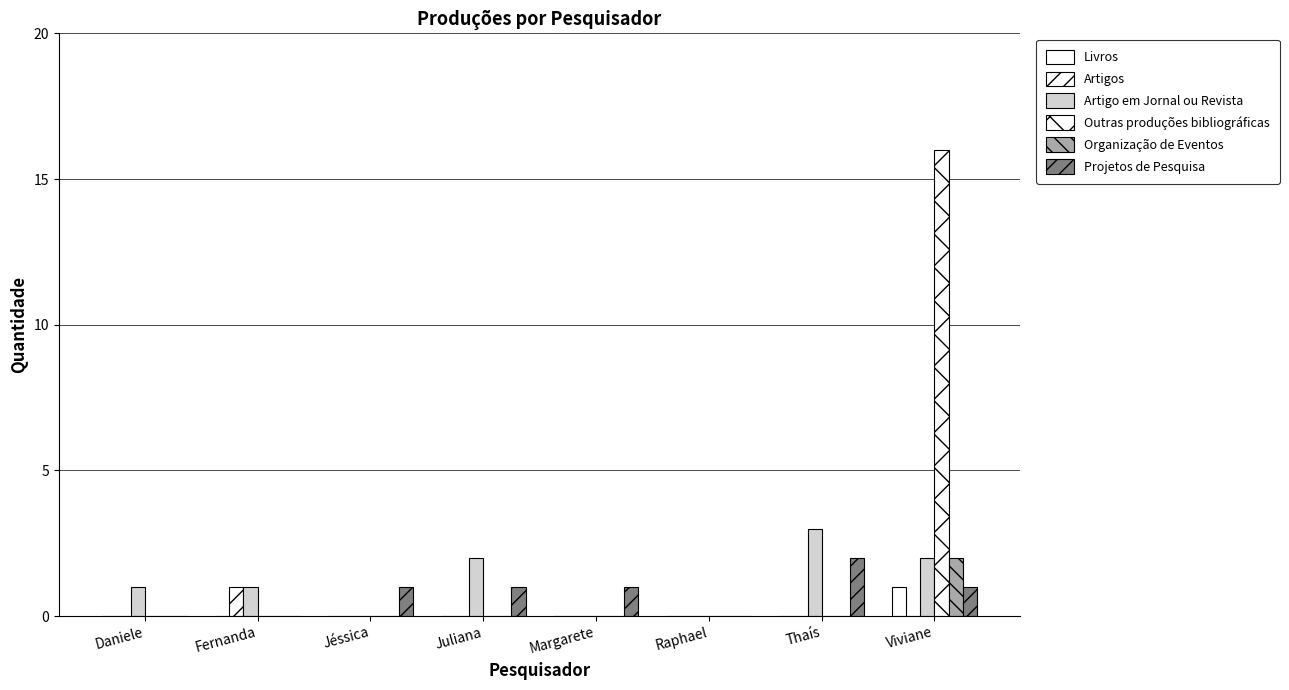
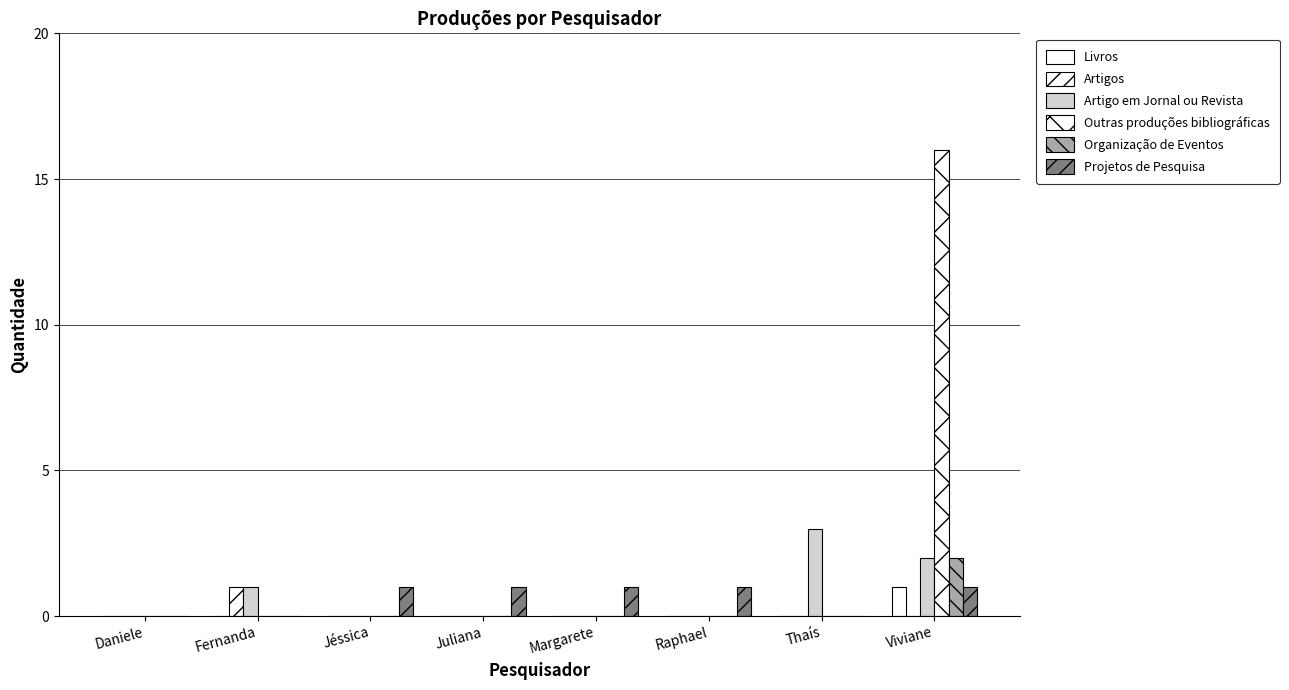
  {
    "Artigo em Jornal ou Revista": {
-     "Daniele": 1,
+     "Daniele": 0,
      "Fernanda": 1,
      "Jéssica": 0,
-     "Juliana": 2,
+     "Juliana": 0,
      "Margarete": 0,
      "Raphael": 0,
      "Thaís": 3,
      "Viviane": 2
    },
    "Organização de Eventos": {
      "Daniele": 0,
      "Fernanda": 0,
      "Jéssica": 0,
      "Juliana": 0,
      "Margarete": 0,
      "Raphael": 0,
      "Thaís": 0,
      "Viviane": 2
    },
    "Projetos de Pesquisa": {
      "Daniele": 0,
      "Fernanda": 0,
      "Jéssica": 1,
      "Juliana": 1,
      "Margarete": 1,
-     "Raphael": 0,
-     "Thaís": 2,
+     "Raphael": 1,
+     "Thaís": 0,
      "Viviane": 1
    }
  }
